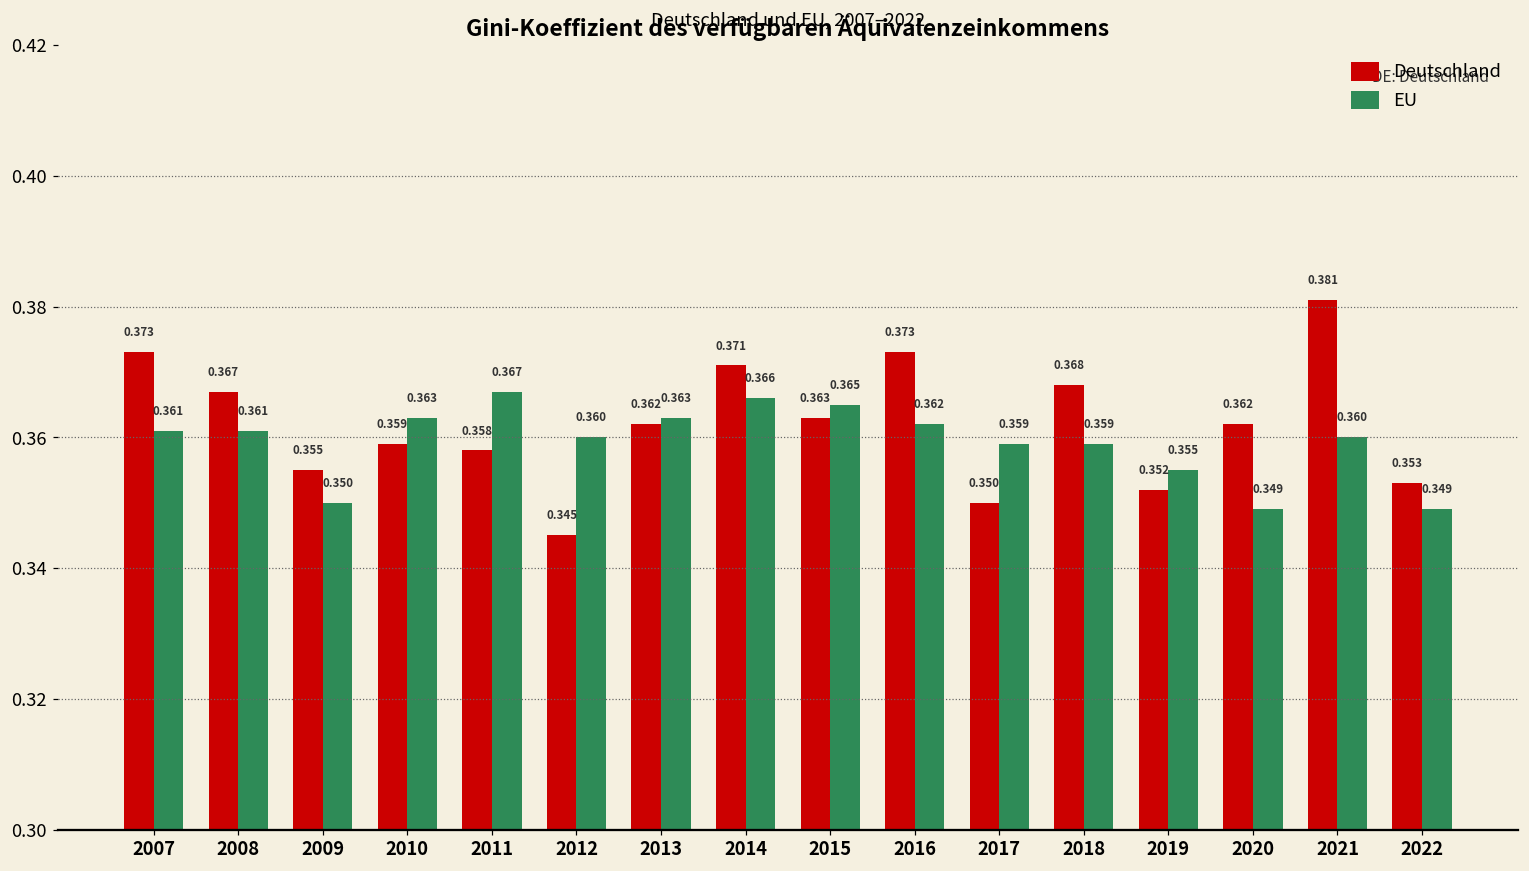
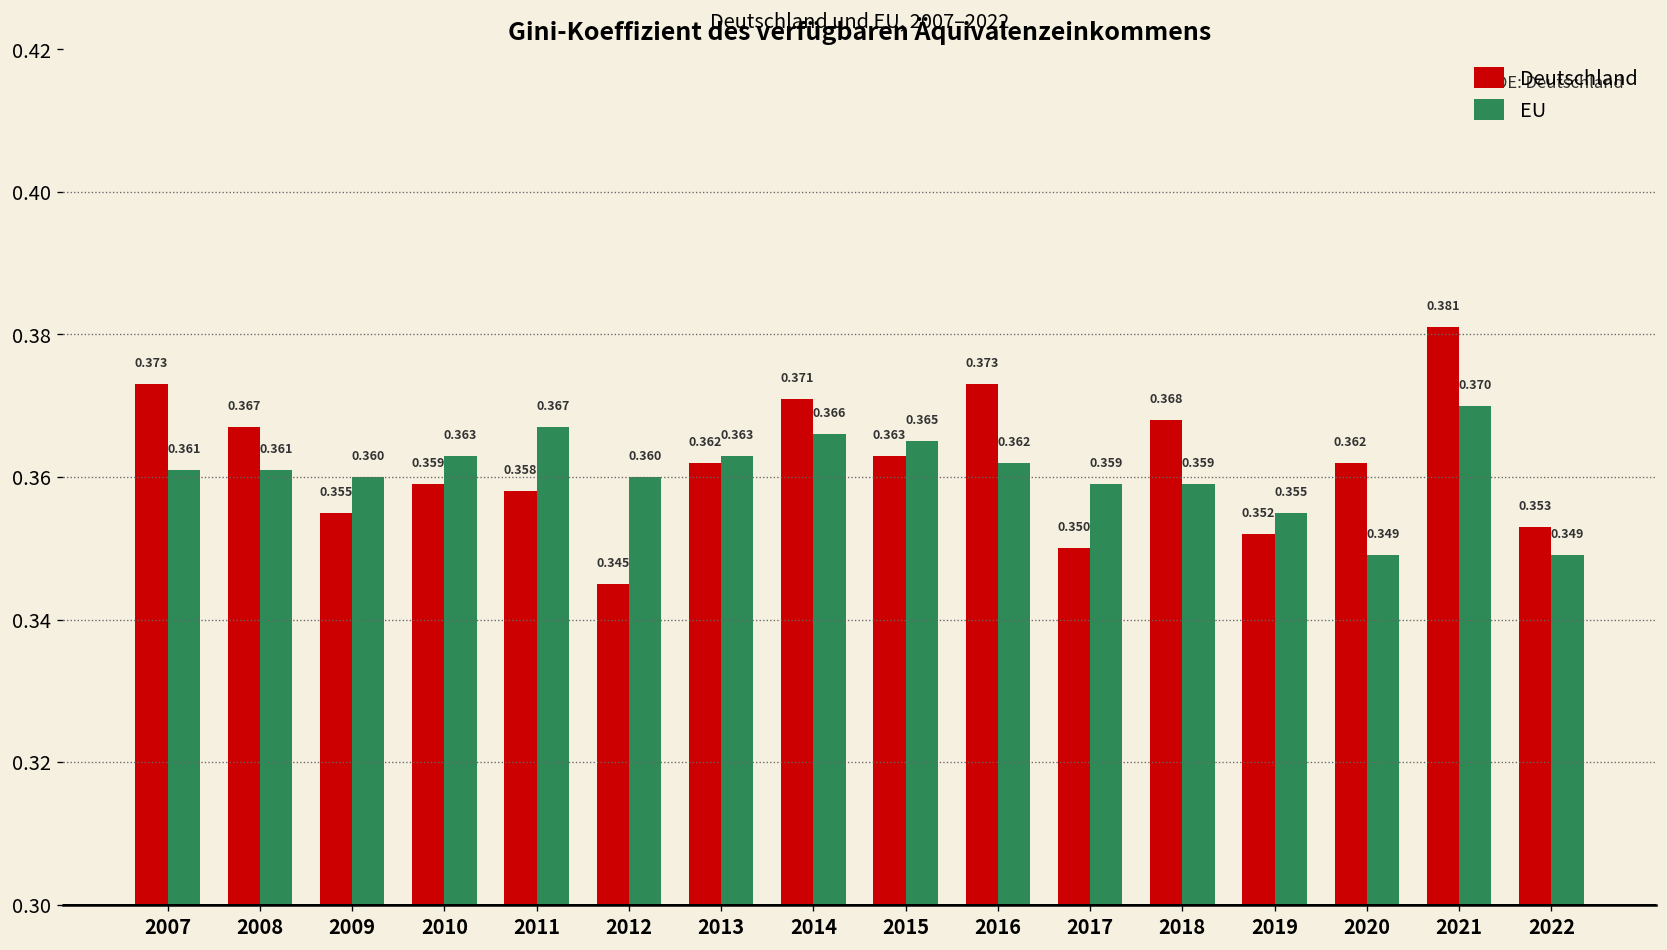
  {
    "Deutschland": {
      "2007": 0.373,
      "2008": 0.367,
      "2009": 0.355,
      "2010": 0.359,
      "2011": 0.358,
      "2012": 0.345,
      "2013": 0.362,
      "2014": 0.371,
      "2015": 0.363,
      "2016": 0.373,
      "2017": 0.350,
      "2018": 0.368,
      "2019": 0.352,
      "2020": 0.362,
      "2021": 0.381,
      "2022": 0.353
    },
    "EU": {
      "2007": 0.361,
      "2008": 0.361,
-     "2009": 0.350,
+     "2009": 0.360,
      "2010": 0.363,
      "2011": 0.367,
      "2012": 0.360,
      "2013": 0.363,
      "2014": 0.366,
      "2015": 0.365,
      "2016": 0.362,
      "2017": 0.359,
      "2018": 0.359,
      "2019": 0.355,
      "2020": 0.349,
-     "2021": 0.360,
+     "2021": 0.370,
      "2022": 0.349
    }
  }
